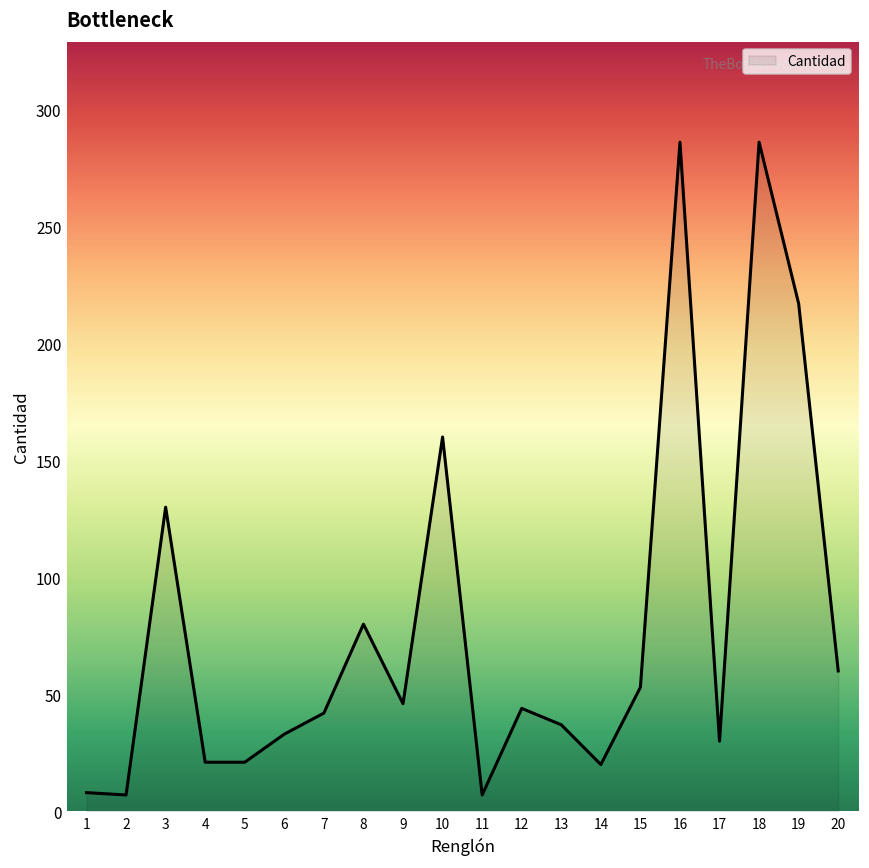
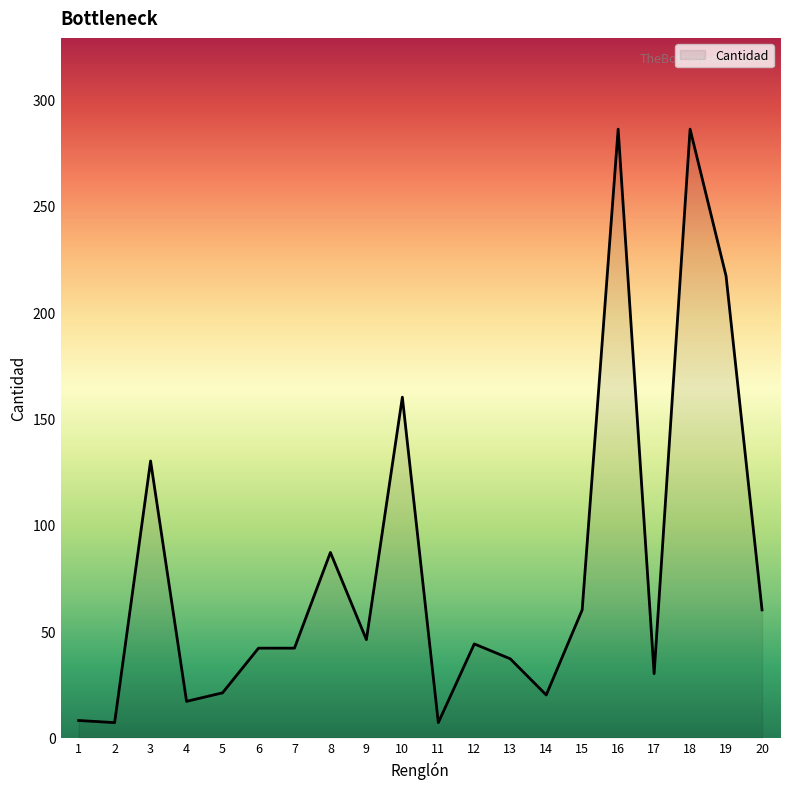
  {
    "1": 8,
    "2": 7,
    "3": 130,
-   "4": 21,
+   "4": 17,
    "5": 21,
-   "6": 33,
+   "6": 42,
    "7": 42,
-   "8": 80,
+   "8": 87,
    "9": 46,
    "10": 160,
    "11": 7,
    "12": 44,
    "13": 37,
    "14": 20,
-   "15": 53,
+   "15": 60,
    "16": 286,
    "17": 30,
    "18": 286,
    "19": 217,
    "20": 60
  }
